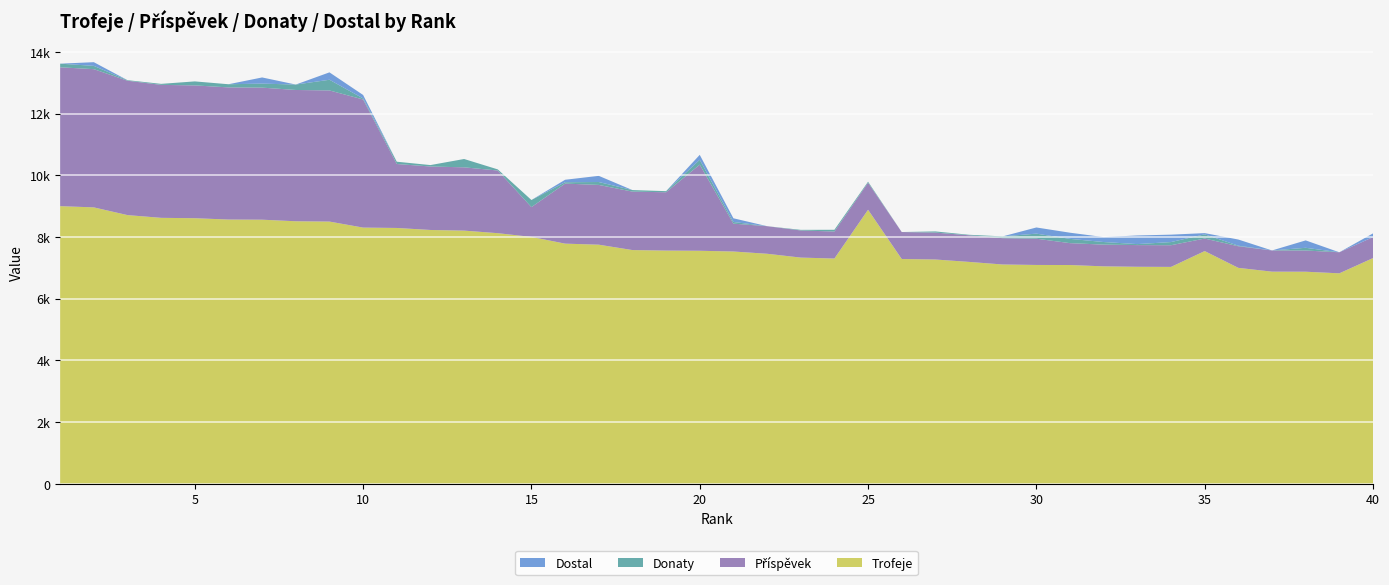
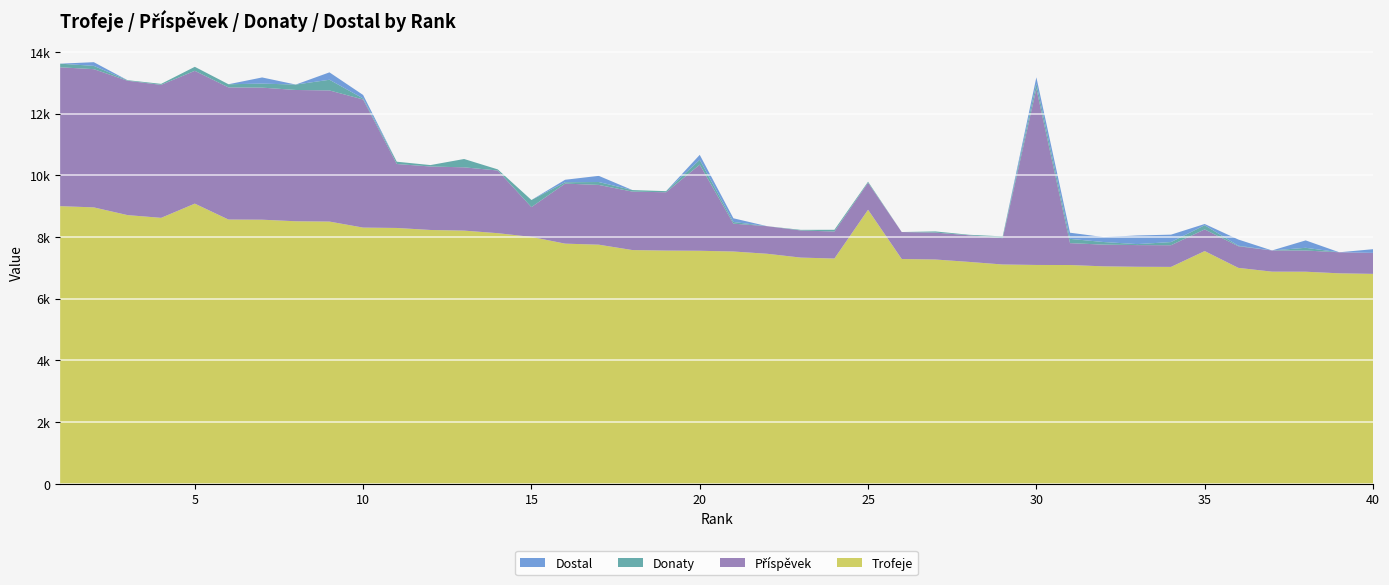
  {
    "Trofeje": {
-     "5": 8600,
+     "5": 9100,
      "10": 8300,
      "15": 8000,
      "20": 7600,
      "25": 8900,
      "30": 7100,
      "35": 7500,
-     "40": 7300
+     "40": 6800
    },
    "Příspěvek": {
      "5": 4300,
      "15": 1000,
      "20": 2800,
-     "30": 900,
-     "35": 400
+     "30": 5700,
+     "35": 700
    }
  }
